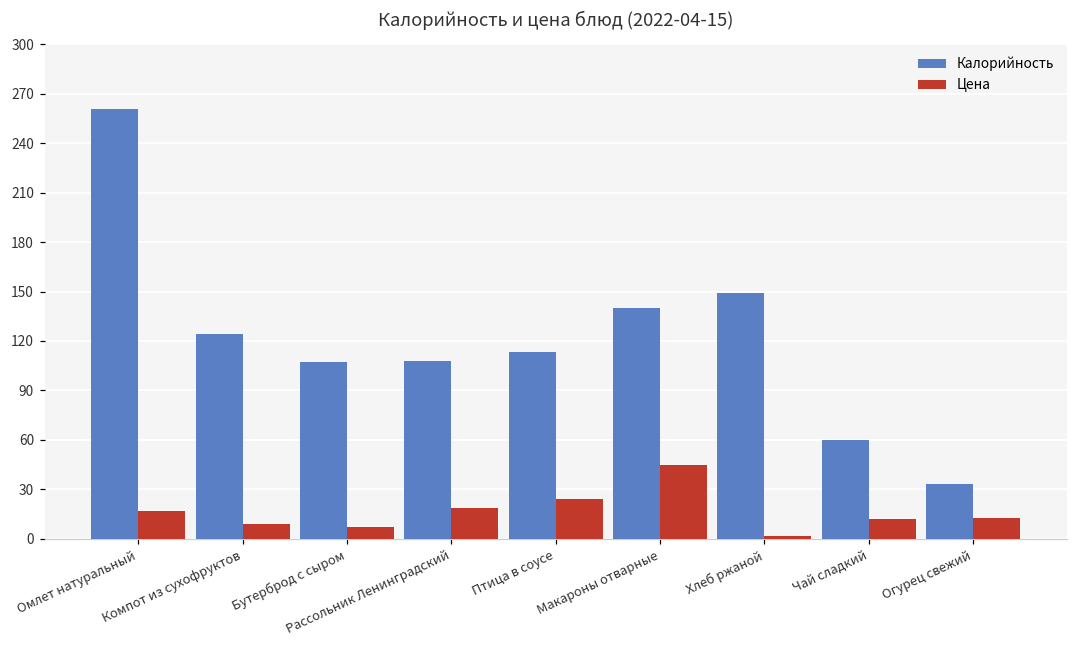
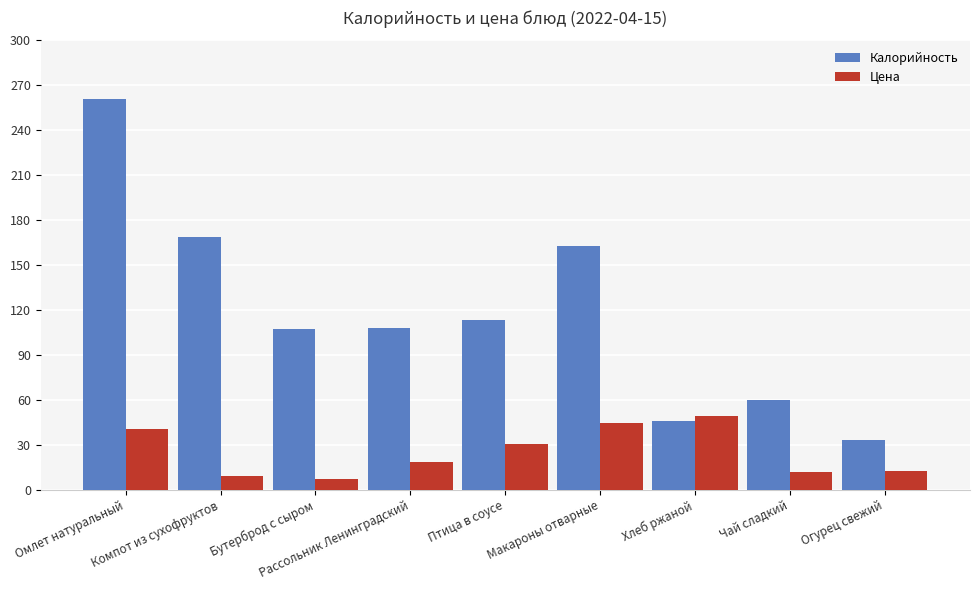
  {
    "Калорийность": {
      "Омлет натуральный": 261,
-     "Компот из сухофруктов": 124,
+     "Компот из сухофруктов": 169,
      "Бутерброд с сыром": 107,
      "Рассольник Ленинградский": 108,
      "Птица в соусе": 113,
-     "Макароны отварные": 140,
-     "Хлеб ржаной": 149,
+     "Макароны отварные": 163,
+     "Хлеб ржаной": 46,
      "Чай сладкий": 60,
      "Огурец свежий": 33
    },
    "Цена": {
-     "Омлет натуральный": 17,
+     "Омлет натуральный": 40,
      "Компот из сухофруктов": 9,
      "Бутерброд с сыром": 7,
      "Рассольник Ленинградский": 19,
-     "Птица в соусе": 24,
+     "Птица в соусе": 31,
      "Макароны отварные": 45,
-     "Хлеб ржаной": 2,
+     "Хлеб ржаной": 49,
      "Чай сладкий": 12,
      "Огурец свежий": 12
    }
  }
